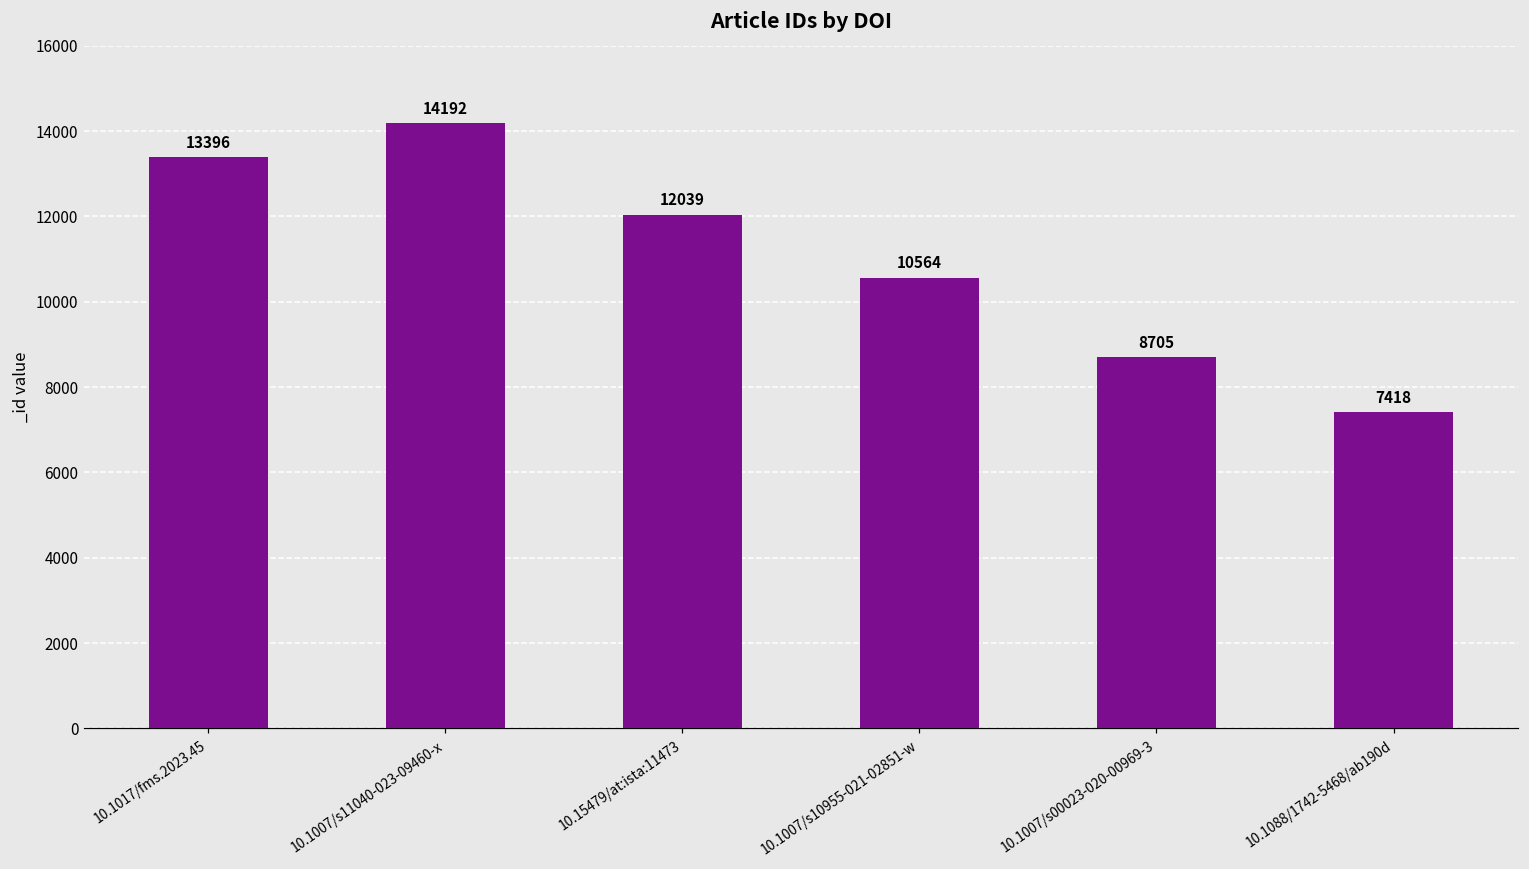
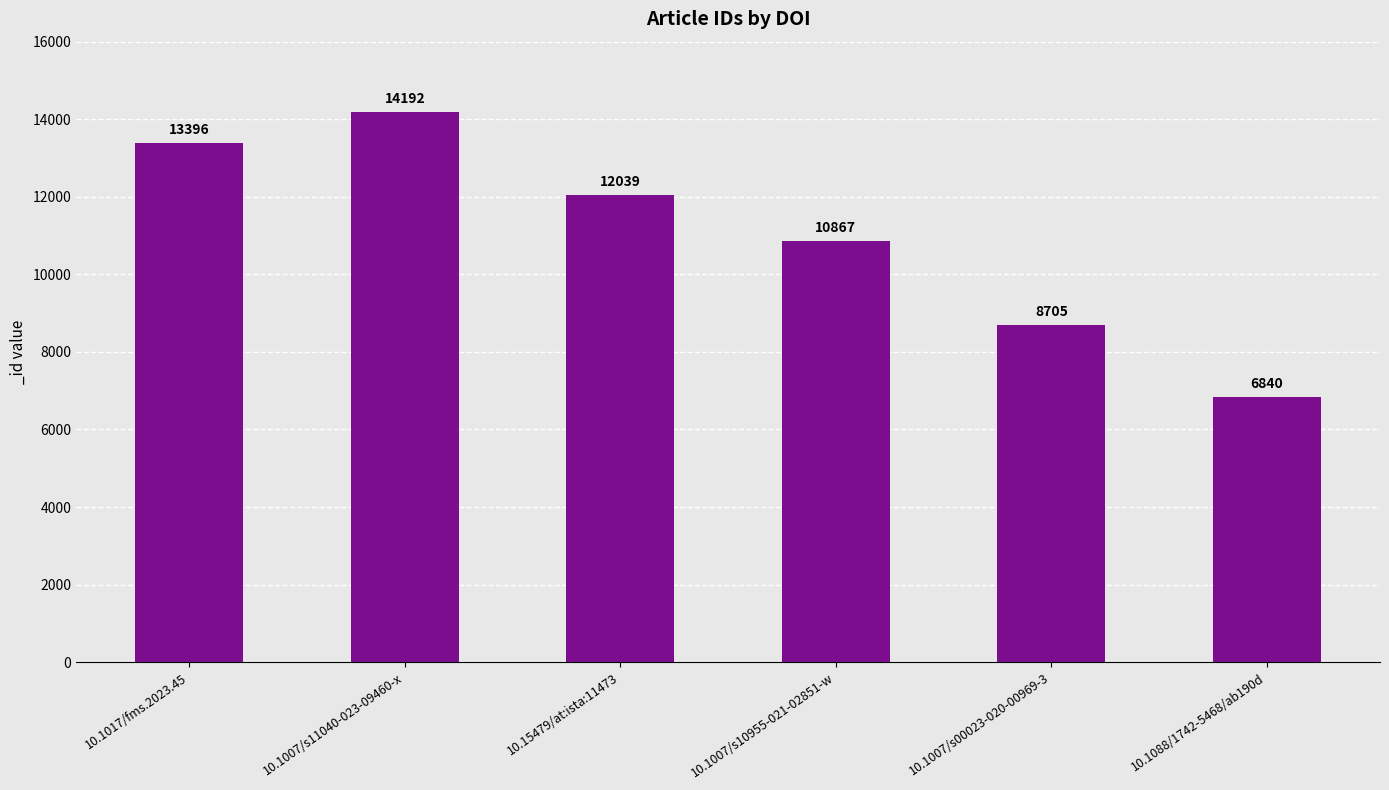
  {
    "10.1017/fms.2023.45": 13396,
    "10.1007/s11040-023-09460-x": 14192,
    "10.15479/at:ista:11473": 12039,
-   "10.1007/s10955-021-02851-w": 10564,
+   "10.1007/s10955-021-02851-w": 10867,
    "10.1007/s00023-020-00969-3": 8705,
-   "10.1088/1742-5468/ab190d": 7418
+   "10.1088/1742-5468/ab190d": 6840
  }
